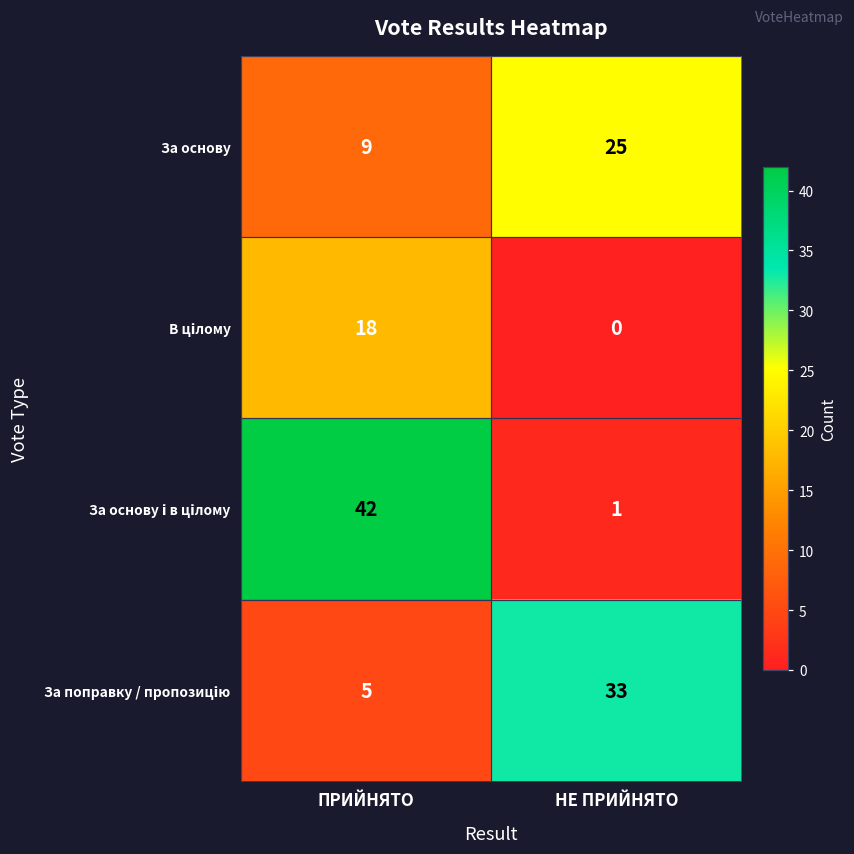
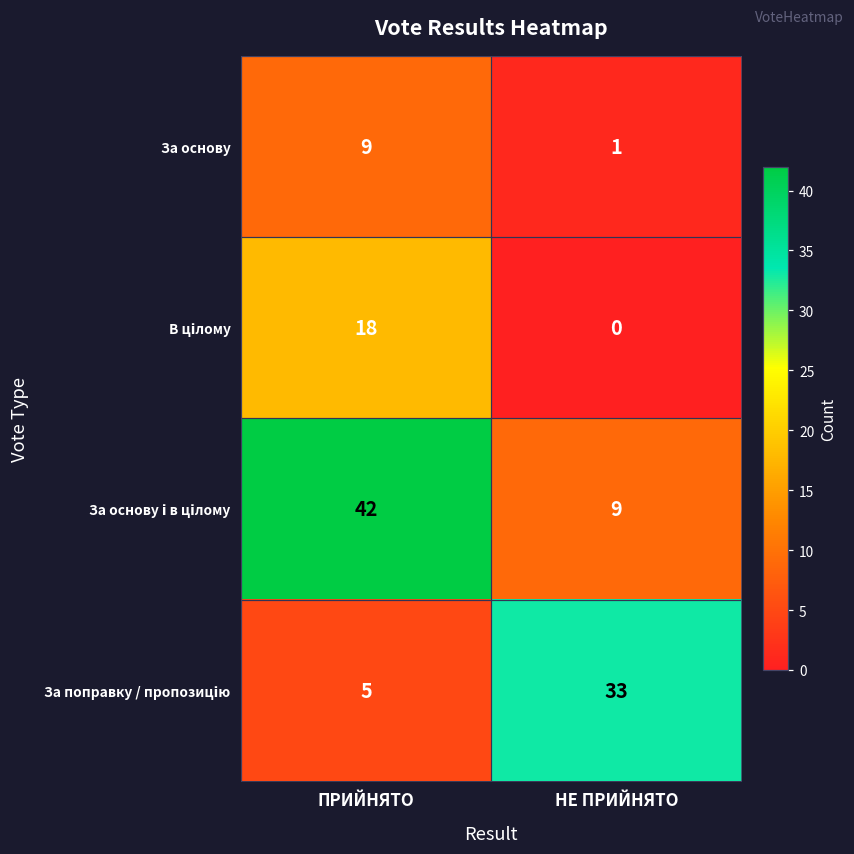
  {
    "За основу": {
      "ПРИЙНЯТО": 9,
-     "НЕ ПРИЙНЯТО": 25
+     "НЕ ПРИЙНЯТО": 1
    },
    "В цілому": {
      "ПРИЙНЯТО": 18,
      "НЕ ПРИЙНЯТО": 0
    },
    "За основу і в цілому": {
      "ПРИЙНЯТО": 42,
-     "НЕ ПРИЙНЯТО": 1
+     "НЕ ПРИЙНЯТО": 9
    },
    "За поправку / пропозицію": {
      "ПРИЙНЯТО": 5,
      "НЕ ПРИЙНЯТО": 33
    }
  }
